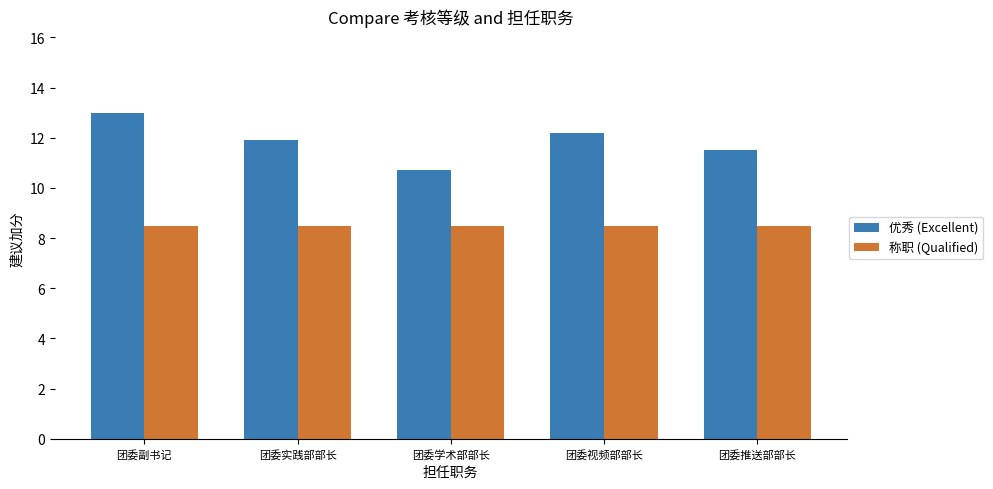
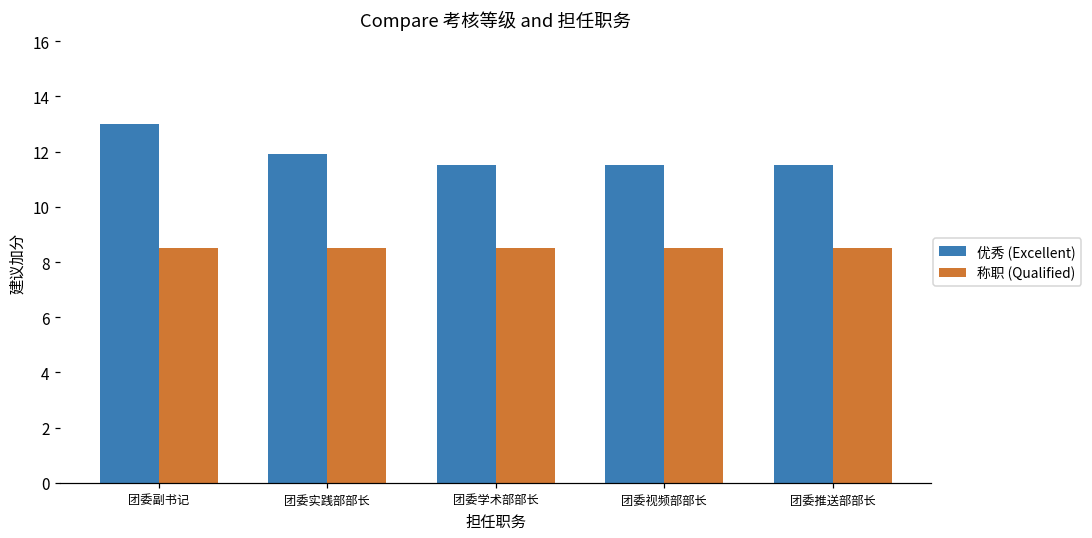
  {
    "优秀 (Excellent)": {
      "团委副书记": 13.0,
      "团委实践部部长": 11.9,
-     "团委学术部部长": 10.7,
-     "团委视频部部长": 12.2,
+     "团委学术部部长": 11.5,
+     "团委视频部部长": 11.5,
      "团委推送部部长": 11.5
    },
    "称职 (Qualified)": {
      "团委副书记": 8.5,
      "团委实践部部长": 8.5,
      "团委学术部部长": 8.5,
      "团委视频部部长": 8.5,
      "团委推送部部长": 8.5
    }
  }
